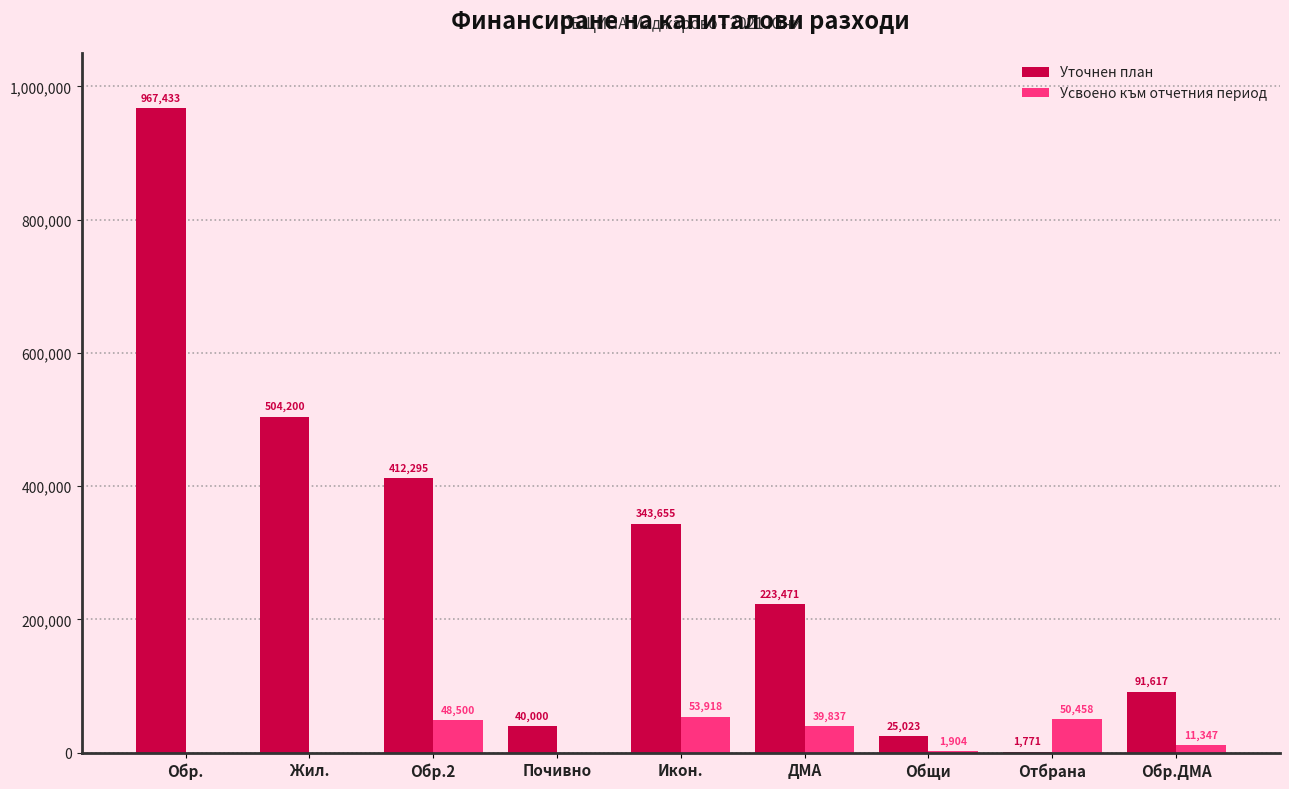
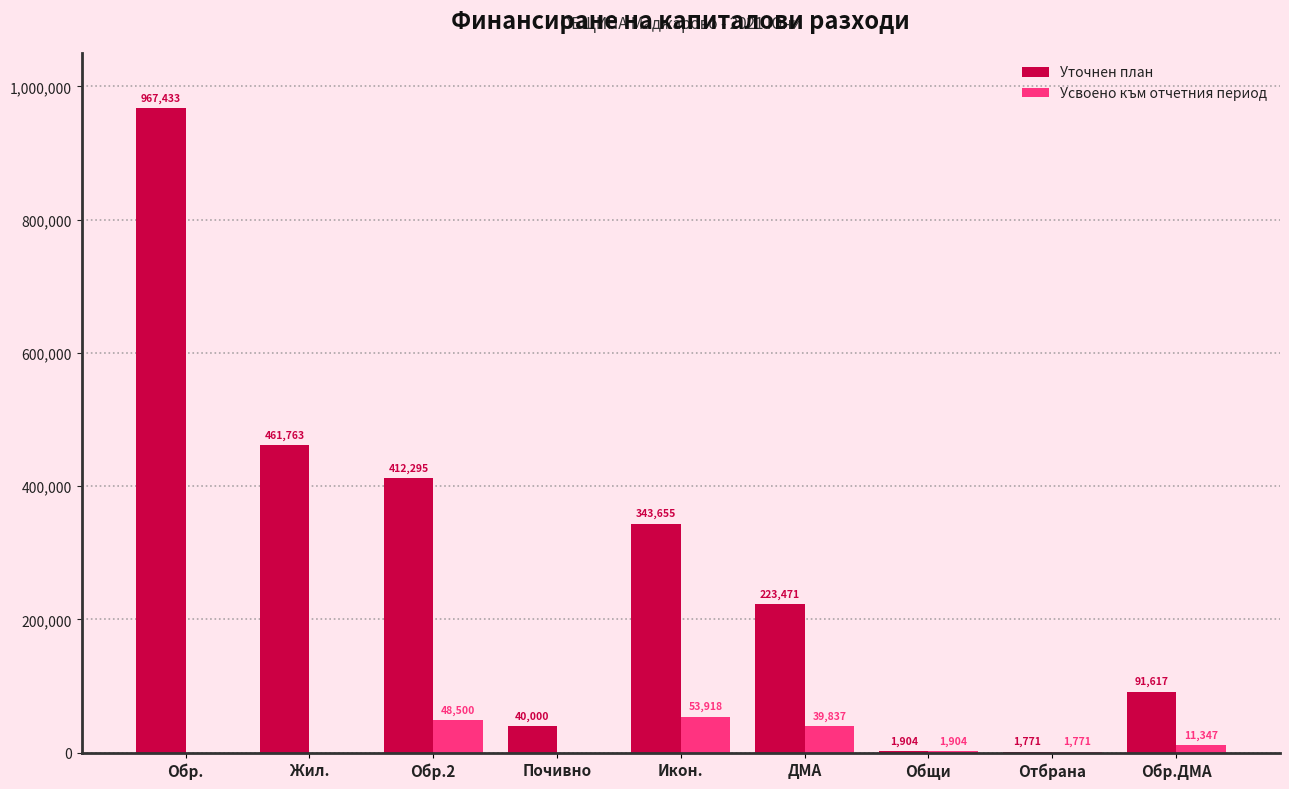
  {
    "Уточнен план": {
      "Обр.": "967,433",
-     "Жил.": "504,200",
+     "Жил.": "461,763",
      "Обр.2": "412,295",
      "Почивно": "40,000",
      "Икон.": "343,655",
      "ДМА": "223,471",
-     "Общи": "25,023",
+     "Общи": "1,904",
      "Отбрана": "1,771",
      "Обр.ДМА": "91,617"
    },
    "Усвоено към отчетния период": {
      "Обр.2": "48,500",
      "Икон.": "53,918",
      "ДМА": "39,837",
      "Общи": "1,904",
-     "Отбрана": "50,458",
+     "Отбрана": "1,771",
      "Обр.ДМА": "11,347"
    }
  }
